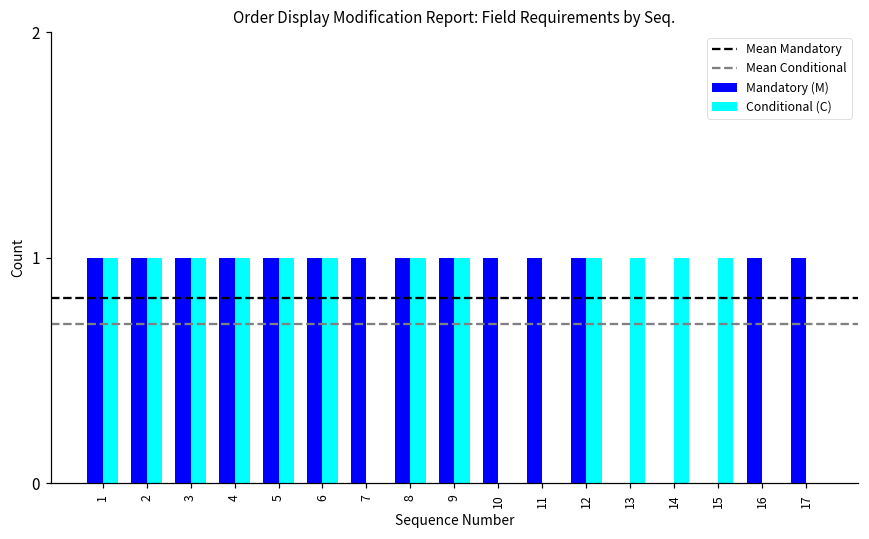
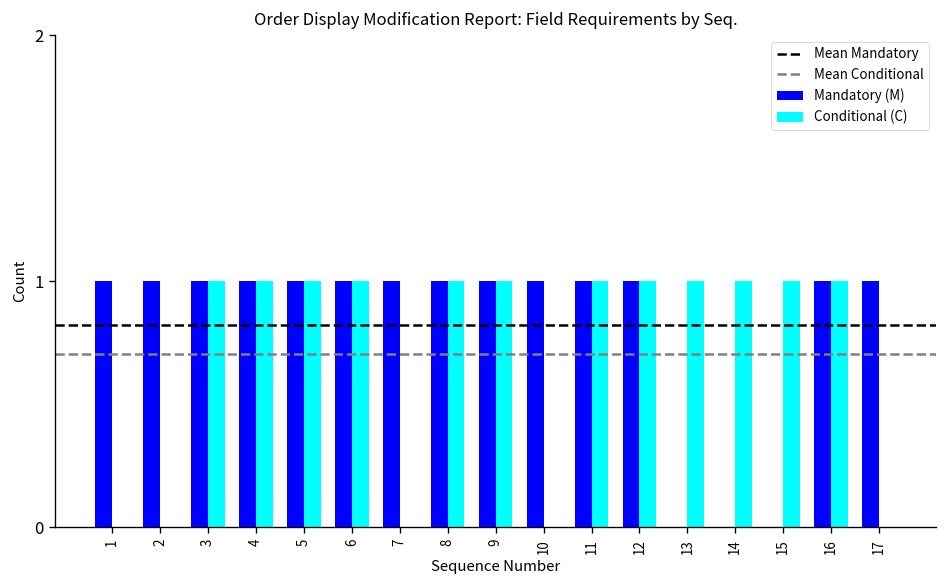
  {
    "Mandatory (M)": {
      "1": 1,
      "2": 1,
      "3": 1,
      "4": 1,
      "5": 1,
      "6": 1,
      "7": 1,
      "8": 1,
      "9": 1,
      "10": 1,
      "11": 1,
      "12": 1,
      "13": 0,
      "14": 0,
      "15": 0,
      "16": 1,
      "17": 1
    },
    "Conditional (C)": {
-     "1": 1,
-     "2": 1,
+     "1": 0,
+     "2": 0,
      "3": 1,
      "4": 1,
      "5": 1,
      "6": 1,
      "7": 0,
      "8": 1,
      "9": 1,
      "10": 0,
-     "11": 0,
+     "11": 1,
      "12": 1,
      "13": 1,
      "14": 1,
      "15": 1,
-     "16": 0,
+     "16": 1,
      "17": 0
    }
  }
